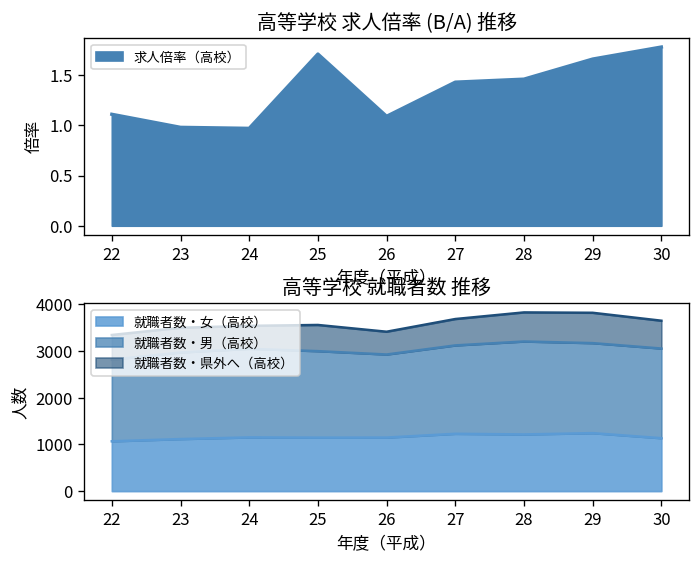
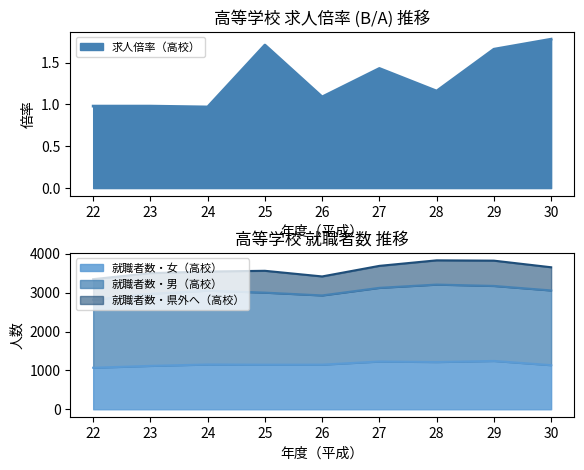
  {
    "高等学校 求人倍率 (B/A) 推移": {
-     "22": 1.1,
+     "22": 1.0,
      "23": 1.0,
      "24": 1.0,
      "25": 1.7,
      "26": 1.1,
      "27": 1.4,
-     "28": 1.5,
+     "28": 1.2,
      "29": 1.7,
      "30": 1.8
    }
  }
